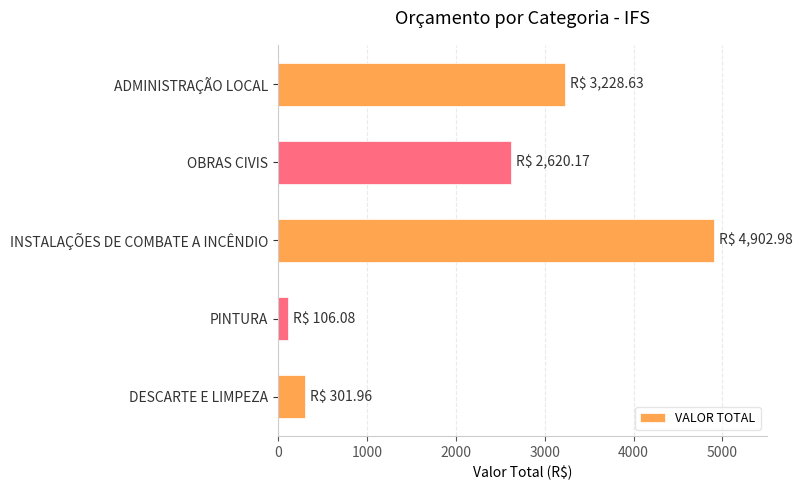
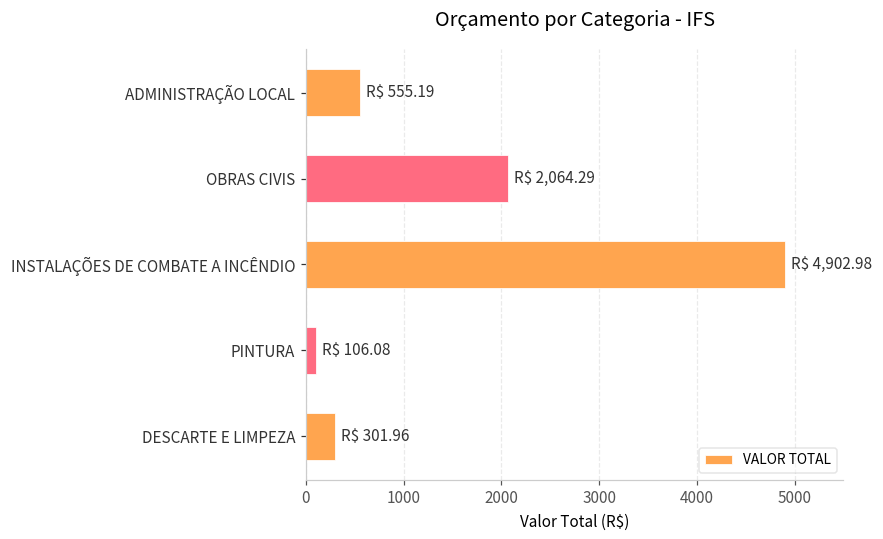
  {
-   "ADMINISTRAÇÃO LOCAL": "3,228.63",
-   "OBRAS CIVIS": "2,620.17",
+   "ADMINISTRAÇÃO LOCAL": "555.19",
+   "OBRAS CIVIS": "2,064.29",
    "INSTALAÇÕES DE COMBATE A INCÊNDIO": "4,902.98",
    "PINTURA": "106.08",
    "DESCARTE E LIMPEZA": "301.96"
  }
